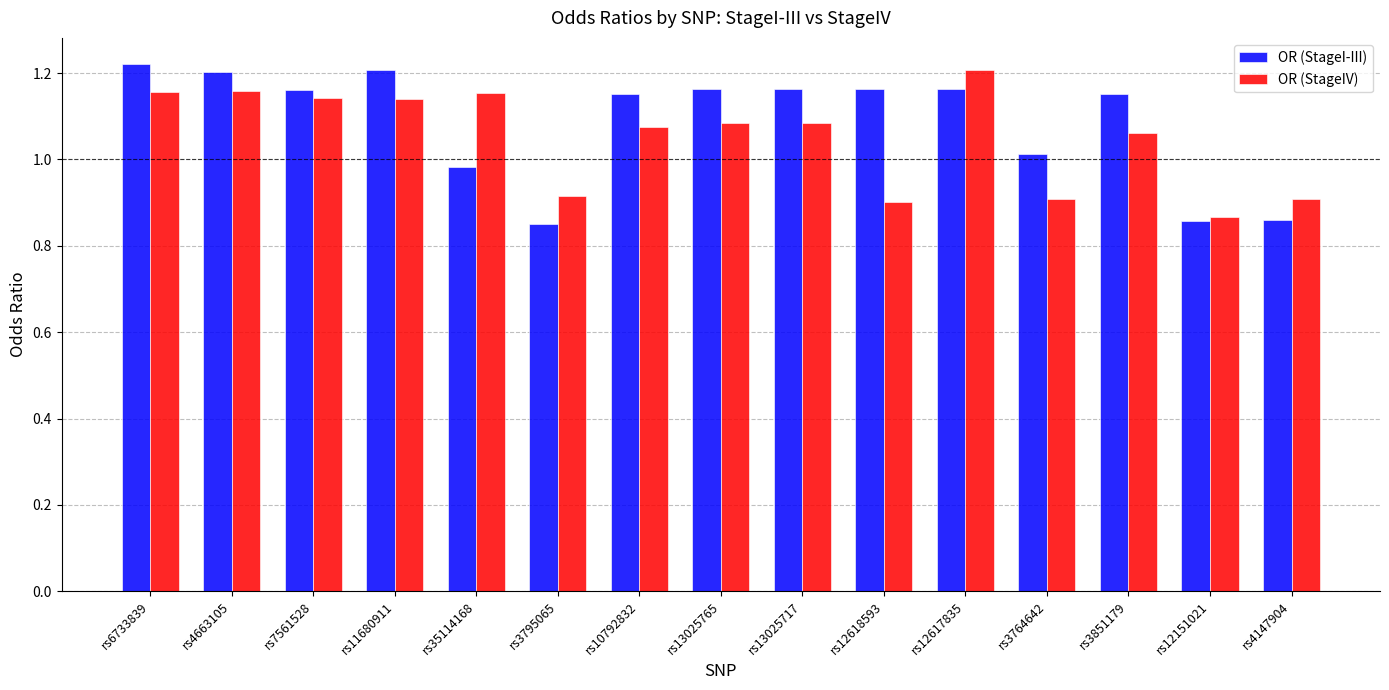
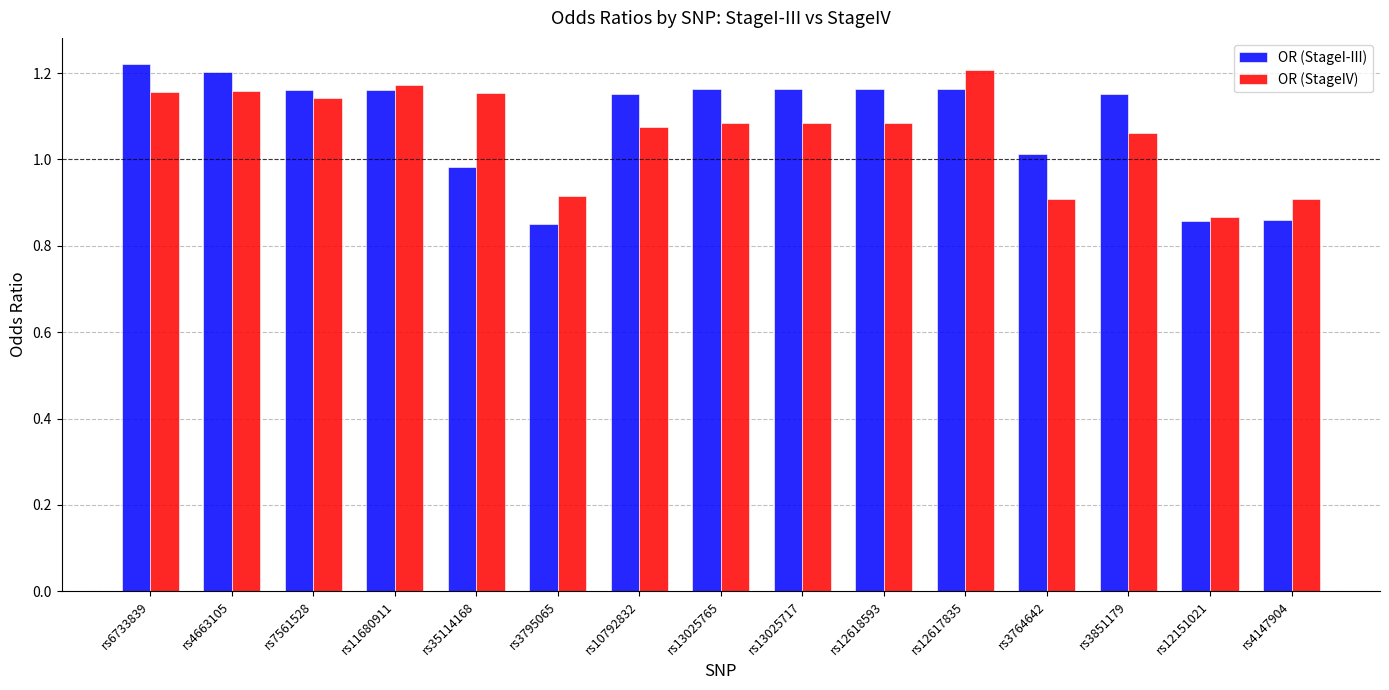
  {
    "OR (StageI-III)": {
      "rs6733839": 1.22,
      "rs4663105": 1.20,
      "rs7561528": 1.16,
-     "rs11680911": 1.21,
+     "rs11680911": 1.16,
      "rs35114168": 0.98,
      "rs3795065": 0.85,
      "rs10792832": 1.15,
      "rs13025765": 1.16,
      "rs13025717": 1.16,
      "rs12618593": 1.16,
      "rs12617835": 1.16,
      "rs3764642": 1.01,
      "rs3851179": 1.15,
      "rs12151021": 0.86,
      "rs4147904": 0.86
    },
    "OR (StageIV)": {
      "rs6733839": 1.16,
      "rs4663105": 1.16,
      "rs7561528": 1.14,
-     "rs11680911": 1.14,
+     "rs11680911": 1.17,
      "rs35114168": 1.15,
      "rs3795065": 0.91,
      "rs10792832": 1.08,
      "rs13025765": 1.08,
      "rs13025717": 1.08,
-     "rs12618593": 0.90,
+     "rs12618593": 1.08,
      "rs12617835": 1.21,
      "rs3764642": 0.91,
      "rs3851179": 1.06,
      "rs12151021": 0.87,
      "rs4147904": 0.91
    }
  }
